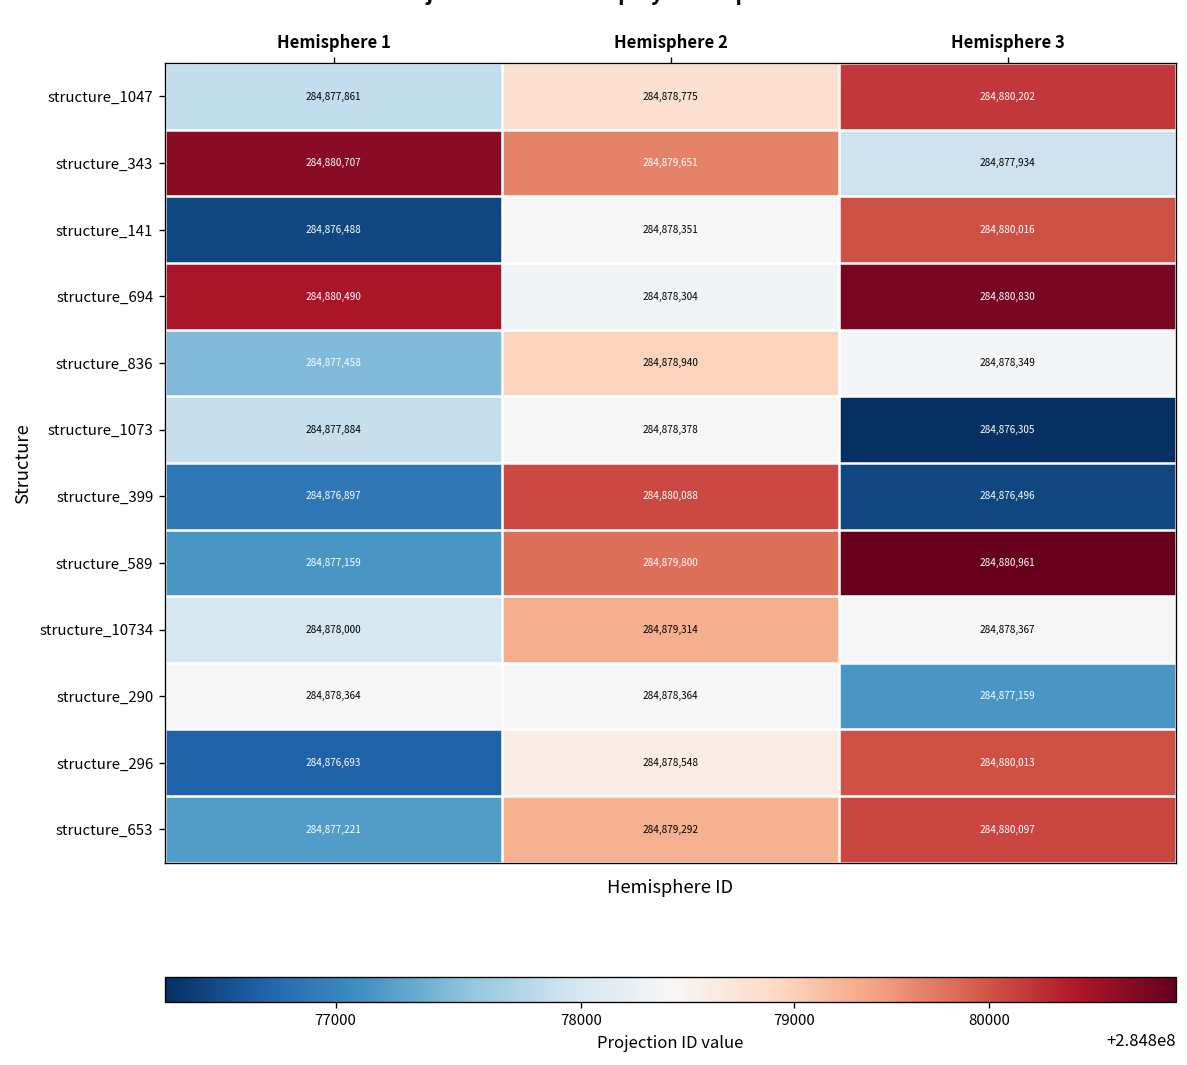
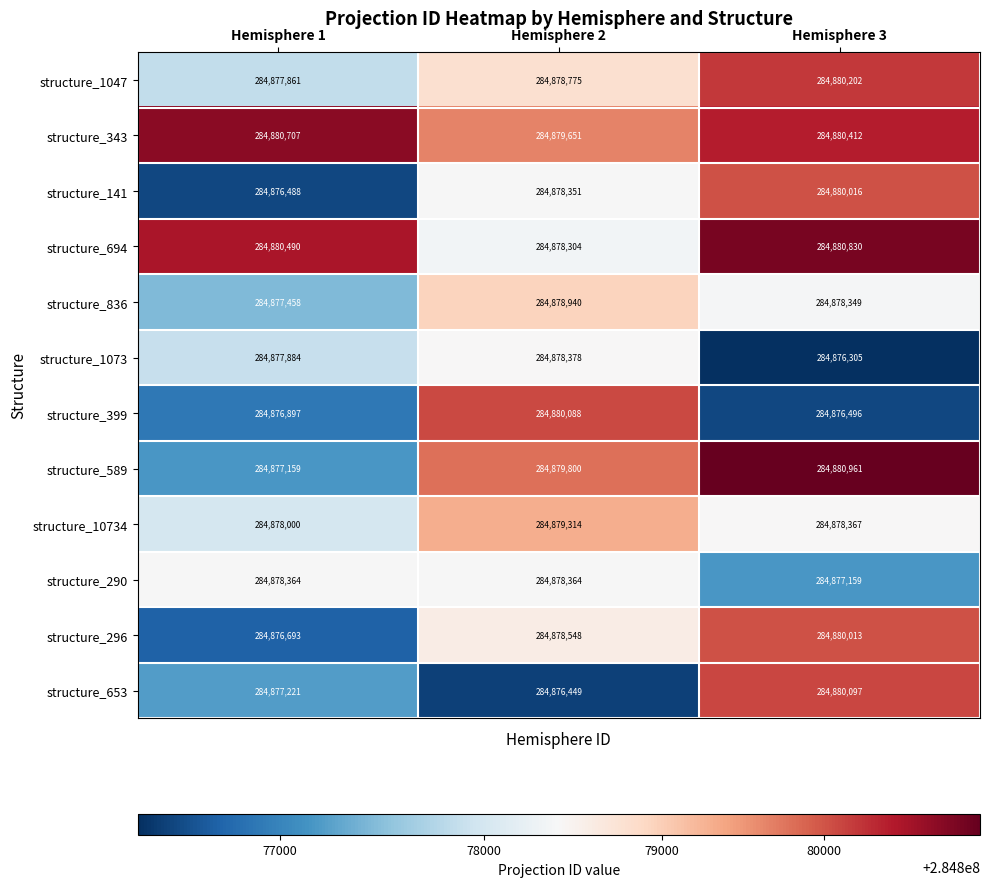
  {
    "structure_1047": {
      "Hemisphere 1": "284,877,861",
      "Hemisphere 2": "284,878,775",
      "Hemisphere 3": "284,880,202"
    },
    "structure_343": {
      "Hemisphere 1": "284,880,707",
      "Hemisphere 2": "284,879,651",
-     "Hemisphere 3": "284,877,934"
+     "Hemisphere 3": "284,880,412"
    },
    "structure_141": {
      "Hemisphere 1": "284,876,488",
      "Hemisphere 2": "284,878,351",
      "Hemisphere 3": "284,880,016"
    },
    "structure_694": {
      "Hemisphere 1": "284,880,490",
      "Hemisphere 2": "284,878,304",
      "Hemisphere 3": "284,880,830"
    },
    "structure_836": {
      "Hemisphere 1": "284,877,458",
      "Hemisphere 2": "284,878,940",
      "Hemisphere 3": "284,878,349"
    },
    "structure_1073": {
      "Hemisphere 1": "284,877,884",
      "Hemisphere 2": "284,878,378",
      "Hemisphere 3": "284,876,305"
    },
    "structure_399": {
      "Hemisphere 1": "284,876,897",
      "Hemisphere 2": "284,880,088",
      "Hemisphere 3": "284,876,496"
    },
    "structure_589": {
      "Hemisphere 1": "284,877,159",
      "Hemisphere 2": "284,879,800",
      "Hemisphere 3": "284,880,961"
    },
    "structure_10734": {
      "Hemisphere 1": "284,878,000",
      "Hemisphere 2": "284,879,314",
      "Hemisphere 3": "284,878,367"
    },
    "structure_290": {
      "Hemisphere 1": "284,878,364",
      "Hemisphere 2": "284,878,364",
      "Hemisphere 3": "284,877,159"
    },
    "structure_296": {
      "Hemisphere 1": "284,876,693",
      "Hemisphere 2": "284,878,548",
      "Hemisphere 3": "284,880,013"
    },
    "structure_653": {
      "Hemisphere 1": "284,877,221",
-     "Hemisphere 2": "284,879,292",
+     "Hemisphere 2": "284,876,449",
      "Hemisphere 3": "284,880,097"
    }
  }
